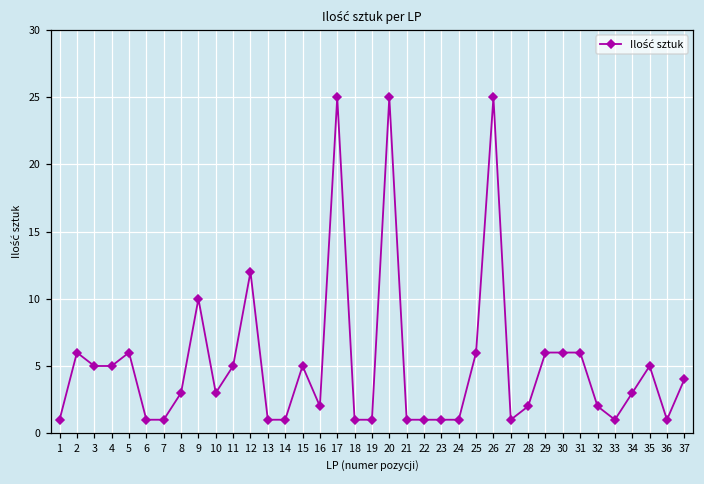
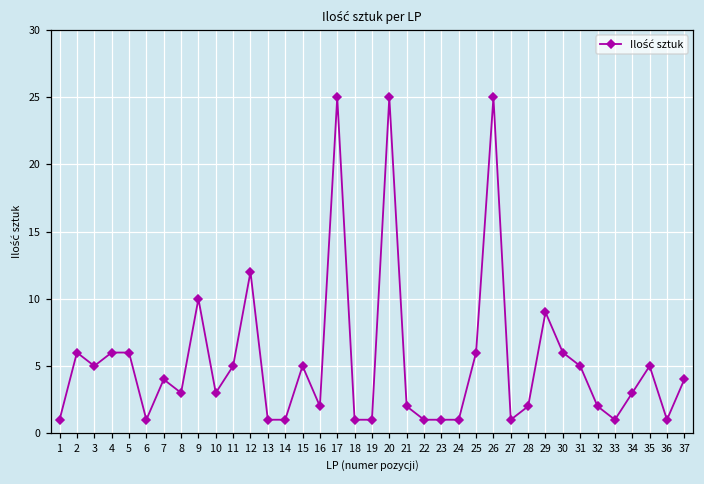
  {
    "1": 1,
    "2": 6,
    "3": 5,
-   "4": 5,
+   "4": 6,
    "5": 6,
    "6": 1,
-   "7": 1,
+   "7": 4,
    "8": 3,
    "9": 10,
    "10": 3,
    "11": 5,
    "12": 12,
    "13": 1,
    "14": 1,
    "15": 5,
    "16": 2,
    "17": 25,
    "18": 1,
    "19": 1,
    "20": 25,
-   "21": 1,
+   "21": 2,
    "22": 1,
    "23": 1,
    "24": 1,
    "25": 6,
    "26": 25,
    "27": 1,
    "28": 2,
-   "29": 6,
+   "29": 9,
    "30": 6,
-   "31": 6,
+   "31": 5,
    "32": 2,
    "33": 1,
    "34": 3,
    "35": 5,
    "36": 1,
    "37": 4
  }
